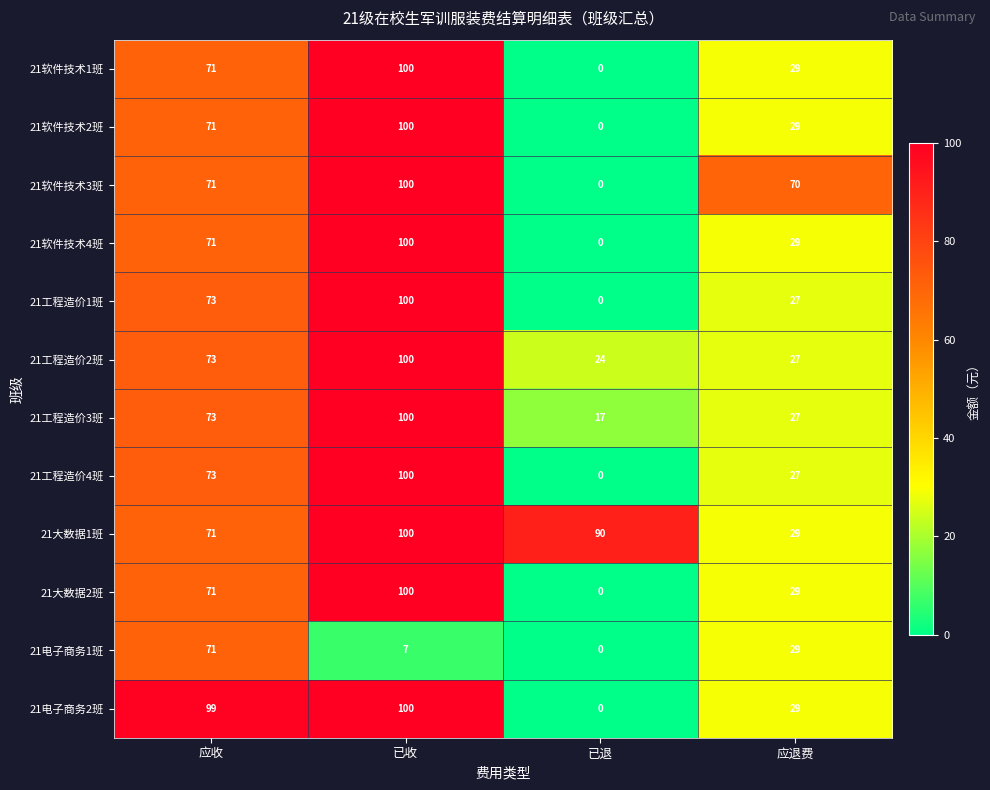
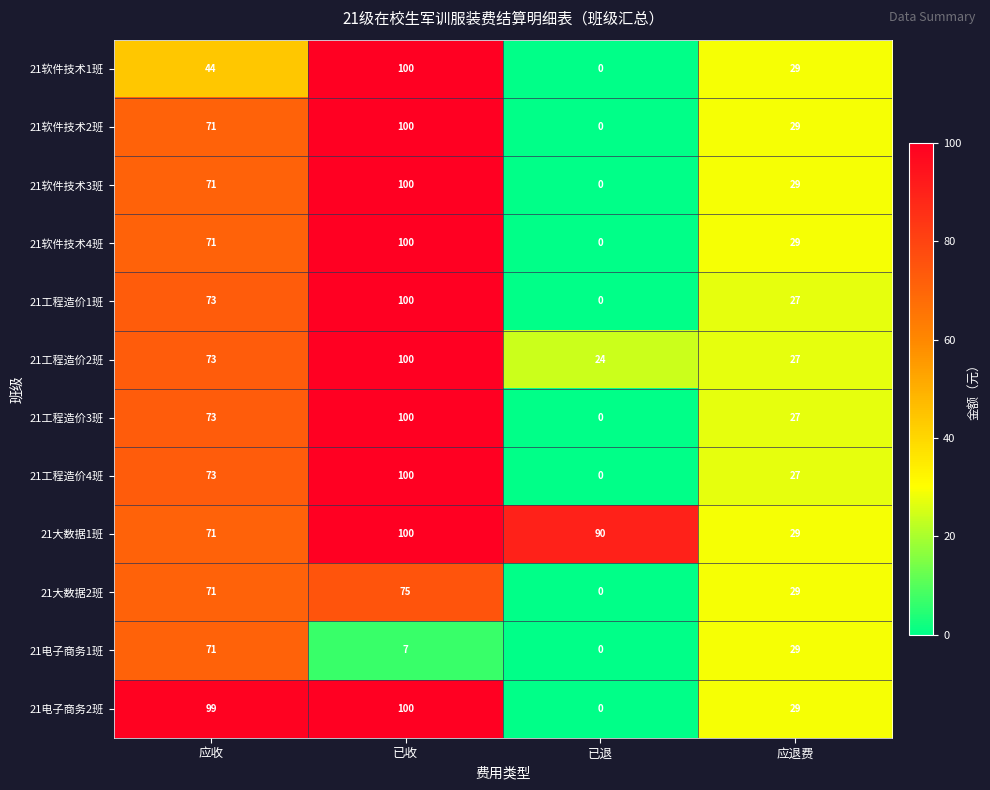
  {
    "21软件技术1班": {
-     "应收": 71,
+     "应收": 44,
      "已收": 100,
      "已退": 0,
      "应退费": 29
    },
    "21软件技术2班": {
      "应收": 71,
      "已收": 100,
      "已退": 0,
      "应退费": 29
    },
    "21软件技术3班": {
      "应收": 71,
      "已收": 100,
      "已退": 0,
-     "应退费": 70
+     "应退费": 29
    },
    "21软件技术4班": {
      "应收": 71,
      "已收": 100,
      "已退": 0,
      "应退费": 29
    },
    "21工程造价1班": {
      "应收": 73,
      "已收": 100,
      "已退": 0,
      "应退费": 27
    },
    "21工程造价2班": {
      "应收": 73,
      "已收": 100,
      "已退": 24,
      "应退费": 27
    },
    "21工程造价3班": {
      "应收": 73,
      "已收": 100,
-     "已退": 17,
+     "已退": 0,
      "应退费": 27
    },
    "21工程造价4班": {
      "应收": 73,
      "已收": 100,
      "已退": 0,
      "应退费": 27
    },
    "21大数据1班": {
      "应收": 71,
      "已收": 100,
      "已退": 90,
      "应退费": 29
    },
    "21大数据2班": {
      "应收": 71,
-     "已收": 100,
+     "已收": 75,
      "已退": 0,
      "应退费": 29
    },
    "21电子商务1班": {
      "应收": 71,
      "已收": 7,
      "已退": 0,
      "应退费": 29
    },
    "21电子商务2班": {
      "应收": 99,
      "已收": 100,
      "已退": 0,
      "应退费": 29
    }
  }
